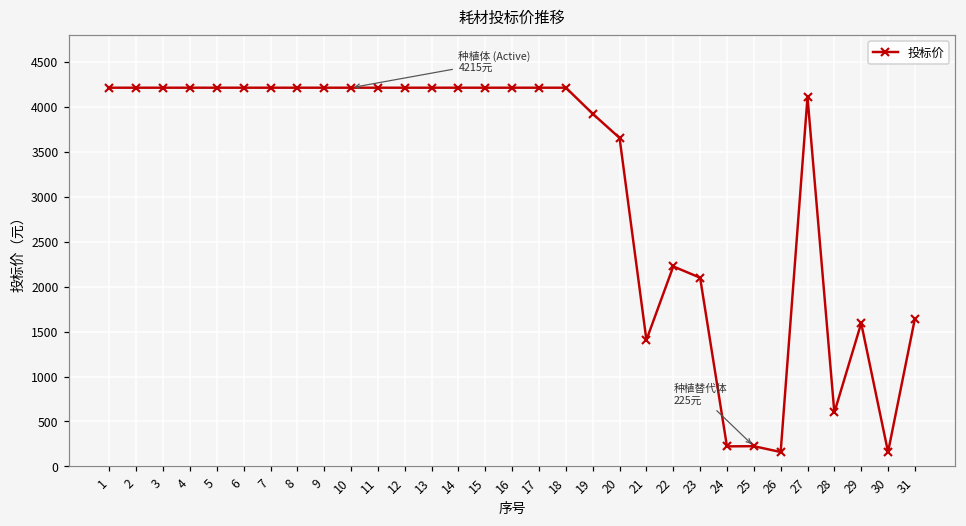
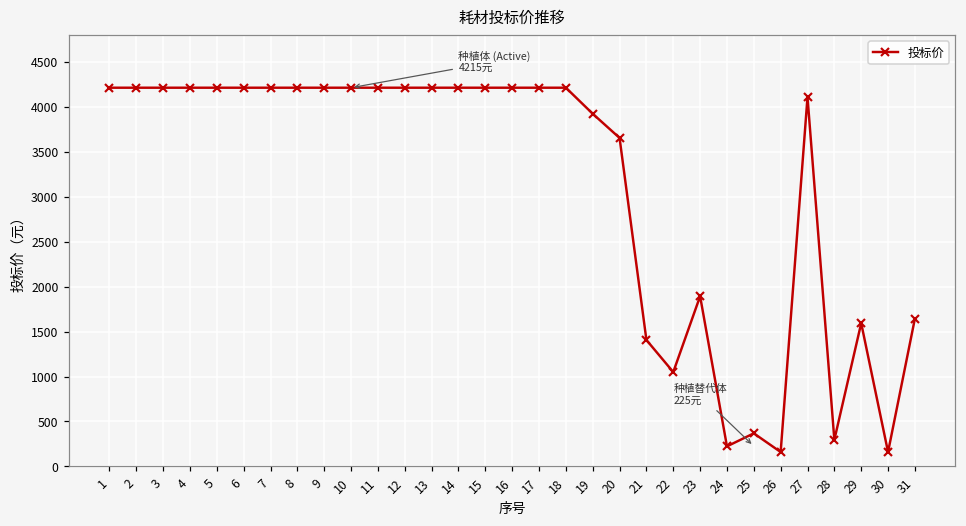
  {
    "1": 4200,
    "2": 4200,
    "3": 4200,
    "4": 4200,
    "5": 4200,
    "6": 4200,
    "7": 4200,
    "8": 4200,
    "9": 4200,
    "10": 4200,
    "17": 4200,
    "18": 4200,
    "19": 3900,
    "20": 3700,
    "21": 1400,
-   "22": 2200,
-   "23": 2100,
-   "25": 200,
+   "22": 1100,
+   "23": 1900,
+   "25": 400,
    "26": 200,
    "27": 4100,
-   "28": 600,
+   "28": 300,
    "29": 1600,
    "30": 200,
    "31": 1600
  }
